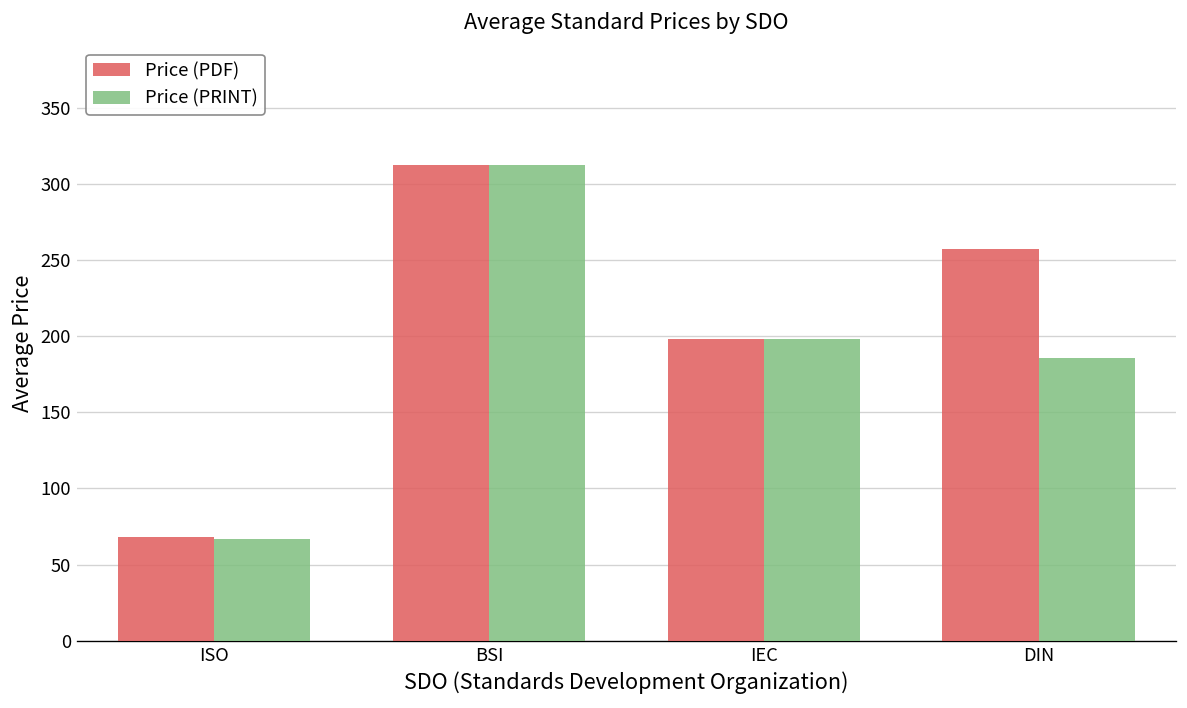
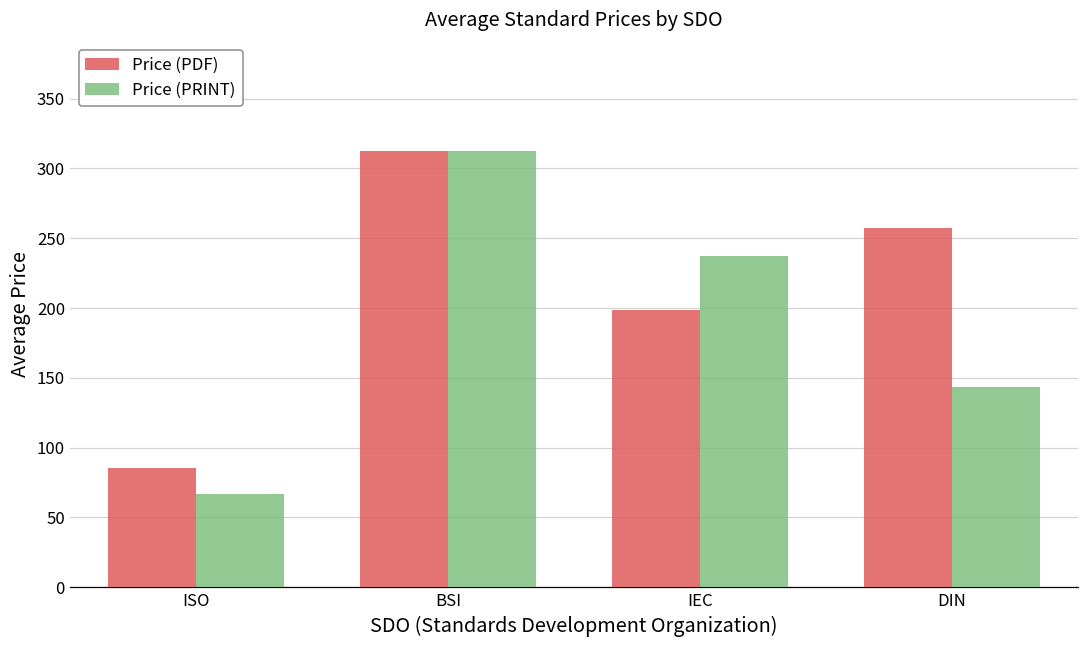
  {
    "Price (PDF)": {
-     "ISO": 68,
+     "ISO": 85,
      "BSI": 313,
      "IEC": 198,
      "DIN": 257
    },
    "Price (PRINT)": {
      "ISO": 67,
      "BSI": 313,
-     "IEC": 198,
-     "DIN": 186
+     "IEC": 238,
+     "DIN": 144
    }
  }
